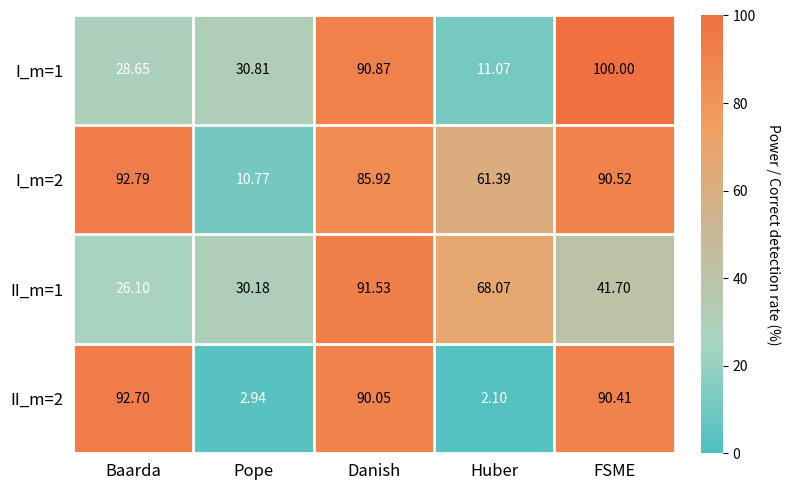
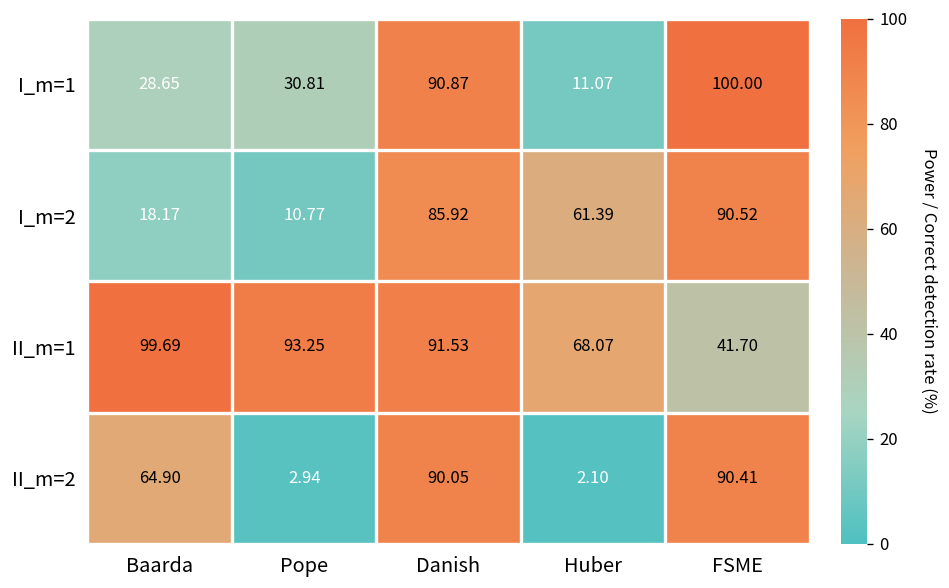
  {
    "I_m=1": {
      "Baarda": 28.65,
      "Pope": 30.81,
      "Danish": 90.87,
      "Huber": 11.07,
      "FSME": 100.00
    },
    "I_m=2": {
-     "Baarda": 92.79,
+     "Baarda": 18.17,
      "Pope": 10.77,
      "Danish": 85.92,
      "Huber": 61.39,
      "FSME": 90.52
    },
    "II_m=1": {
-     "Baarda": 26.10,
-     "Pope": 30.18,
+     "Baarda": 99.69,
+     "Pope": 93.25,
      "Danish": 91.53,
      "Huber": 68.07,
      "FSME": 41.70
    },
    "II_m=2": {
-     "Baarda": 92.70,
+     "Baarda": 64.90,
      "Pope": 2.94,
      "Danish": 90.05,
      "Huber": 2.10,
      "FSME": 90.41
    }
  }
